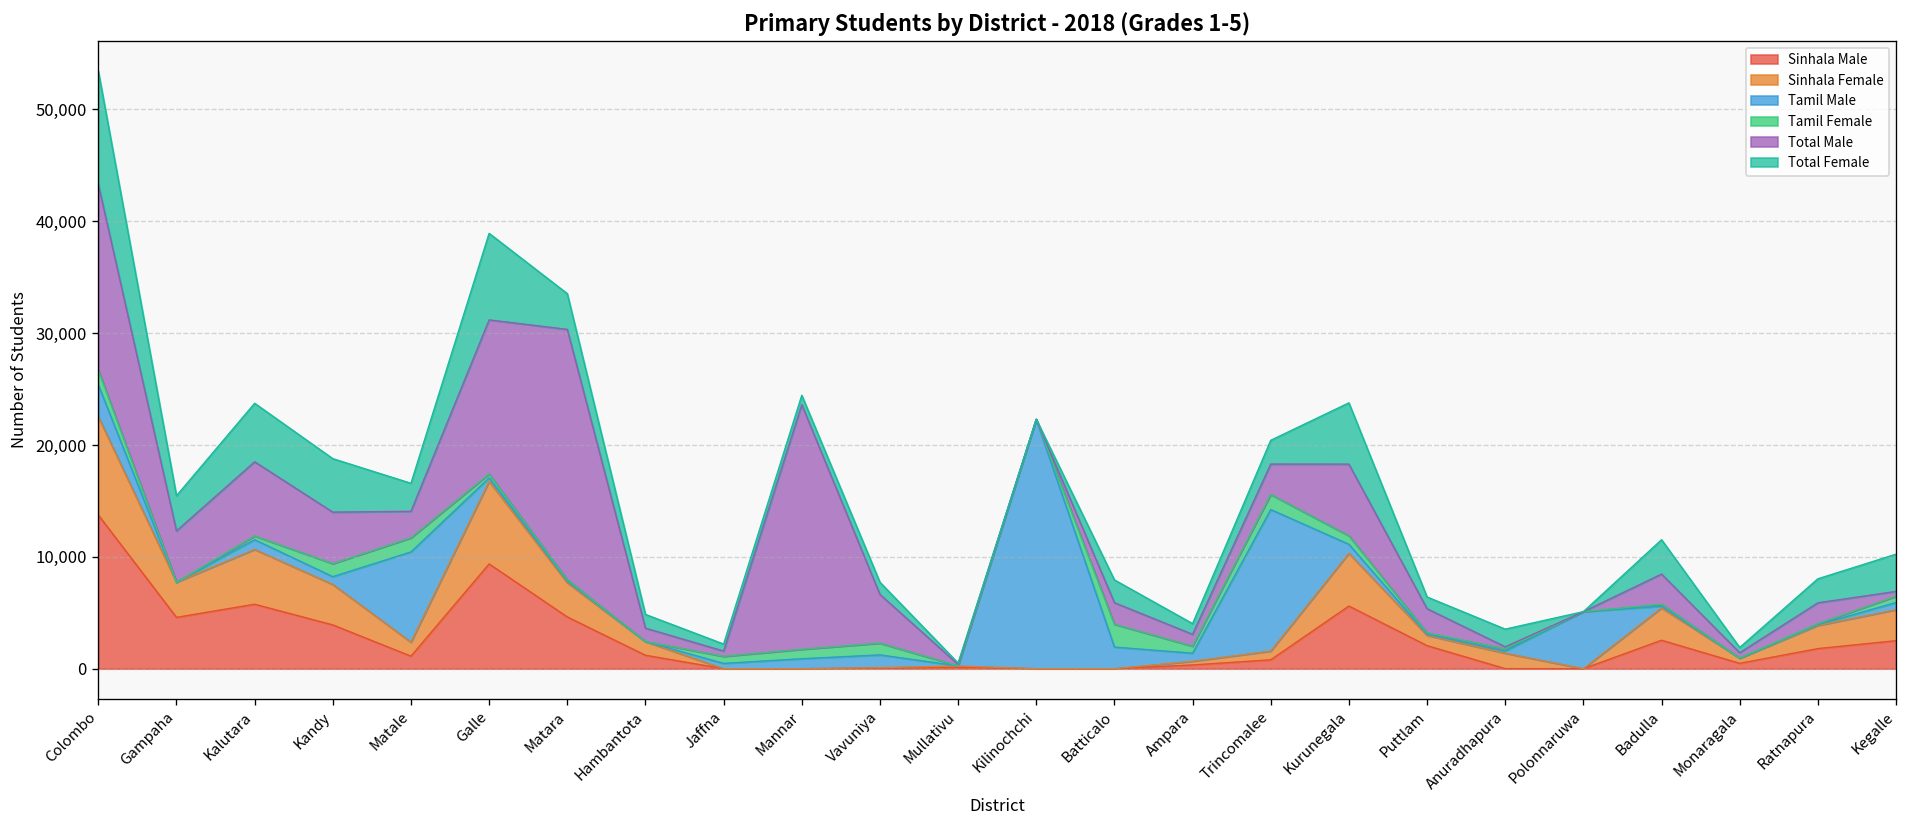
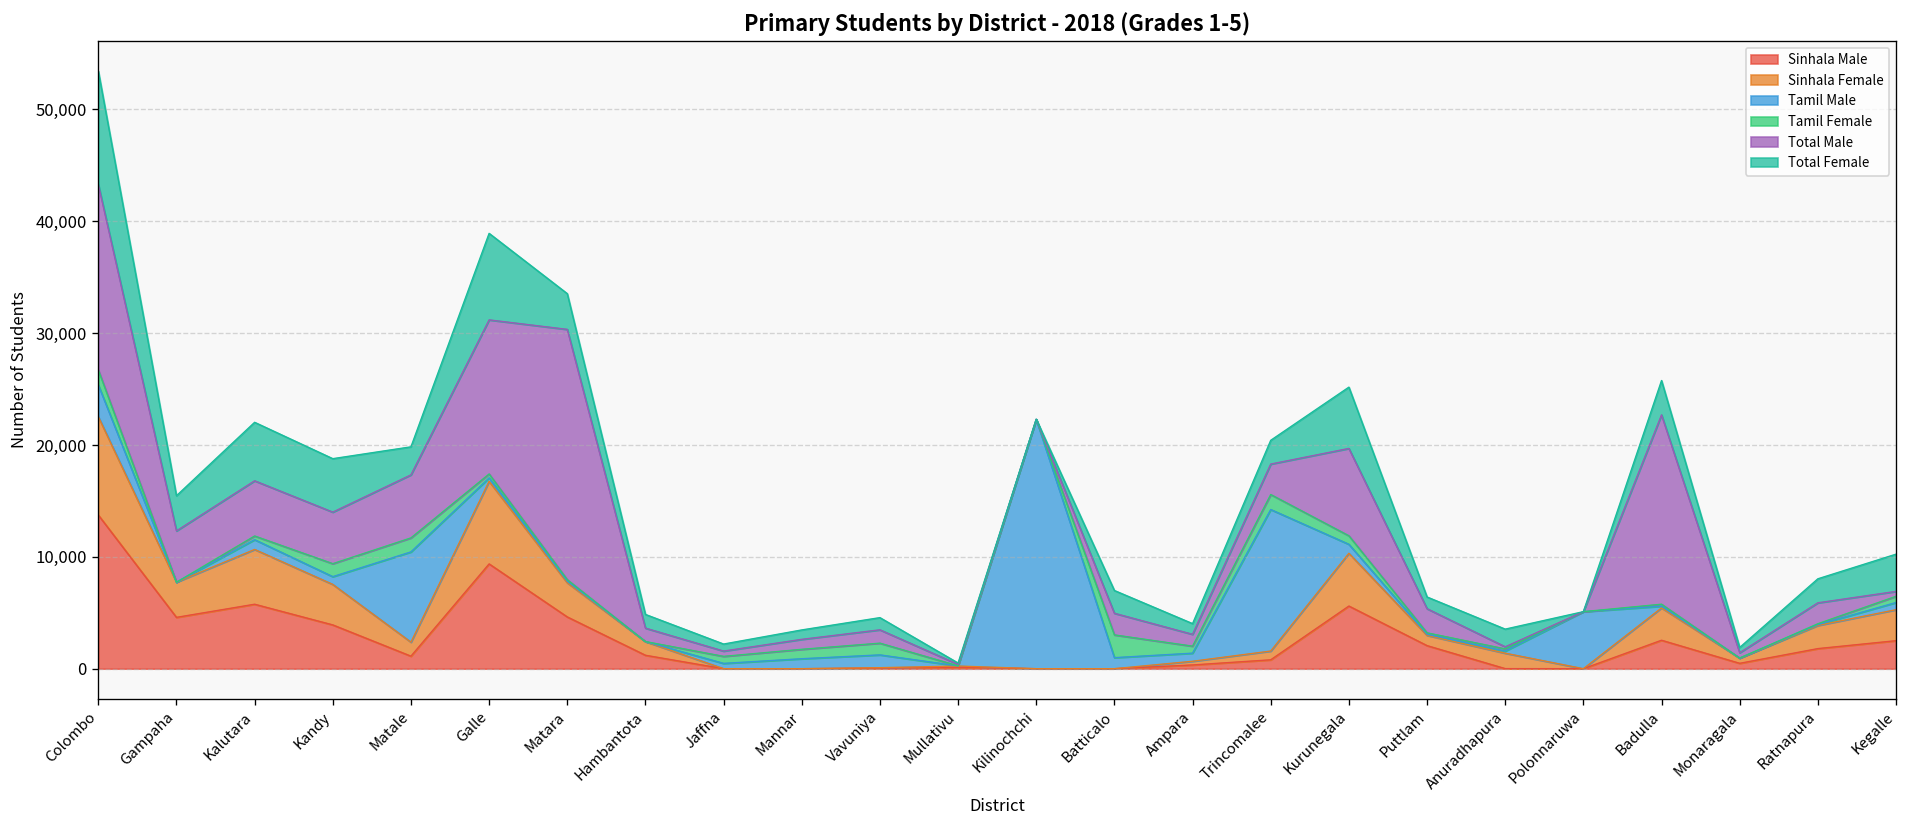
  {
    "Tamil Male": {
      "Colombo": "3,000",
      "Kalutara": "1,000",
      "Kandy": "1,000",
      "Matale": "8,000",
      "Galle": "0",
      "Jaffna": "0",
      "Mannar": "1,000",
      "Vavuniya": "1,000",
-     "Batticalo": "2,000",
+     "Batticalo": "1,000",
      "Ampara": "1,000",
      "Trincomalee": "13,000",
      "Kurunegala": "1,000",
      "Kegalle": "1,000"
    },
    "Total Male": {
      "Colombo": "17,000",
      "Gampaha": "5,000",
-     "Kalutara": "7,000",
+     "Kalutara": "5,000",
      "Kandy": "5,000",
-     "Matale": "2,000",
+     "Matale": "6,000",
      "Galle": "14,000",
      "Matara": "22,000",
      "Hambantota": "1,000",
      "Jaffna": "0",
-     "Mannar": "22,000",
-     "Vavuniya": "4,000",
+     "Mannar": "1,000",
+     "Vavuniya": "1,000",
      "Batticalo": "2,000",
      "Ampara": "1,000",
      "Trincomalee": "3,000",
-     "Kurunegala": "6,000",
+     "Kurunegala": "8,000",
      "Puttlam": "2,000",
-     "Badulla": "3,000",
+     "Badulla": "17,000",
      "Monaragala": "0",
      "Ratnapura": "2,000",
      "Kegalle": "0"
    }
  }
